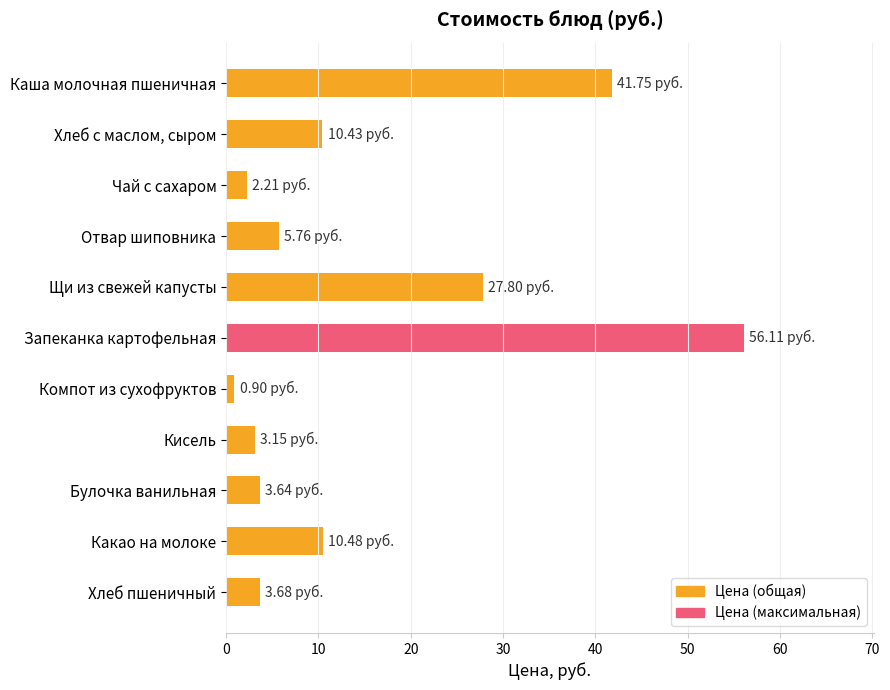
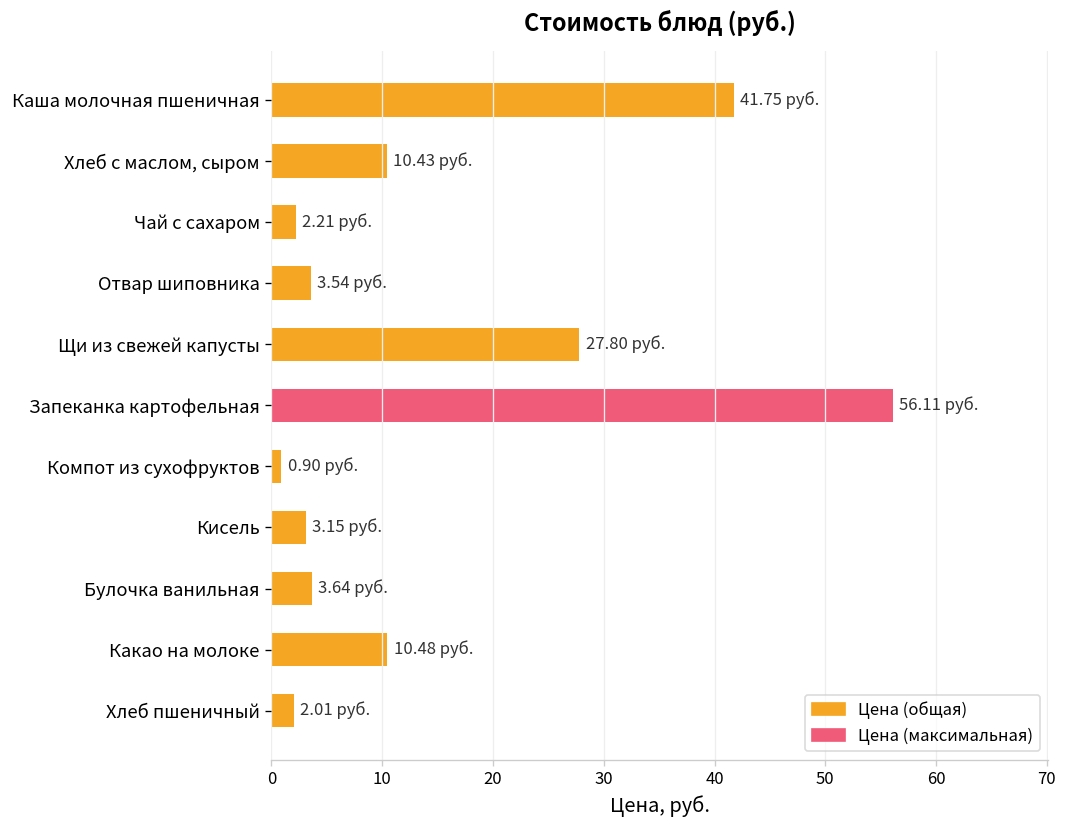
  {
    "Каша молочная пшеничная": 41.75,
    "Хлеб с маслом, сыром": 10.43,
    "Чай с сахаром": 2.21,
-   "Отвар шиповника": 5.76,
+   "Отвар шиповника": 3.54,
    "Щи из свежей капусты": 27.80,
    "Запеканка картофельная": 56.11,
    "Компот из сухофруктов": 0.90,
    "Кисель": 3.15,
    "Булочка ванильная": 3.64,
    "Какао на молоке": 10.48,
-   "Хлеб пшеничный": 3.68
+   "Хлеб пшеничный": 2.01
  }
